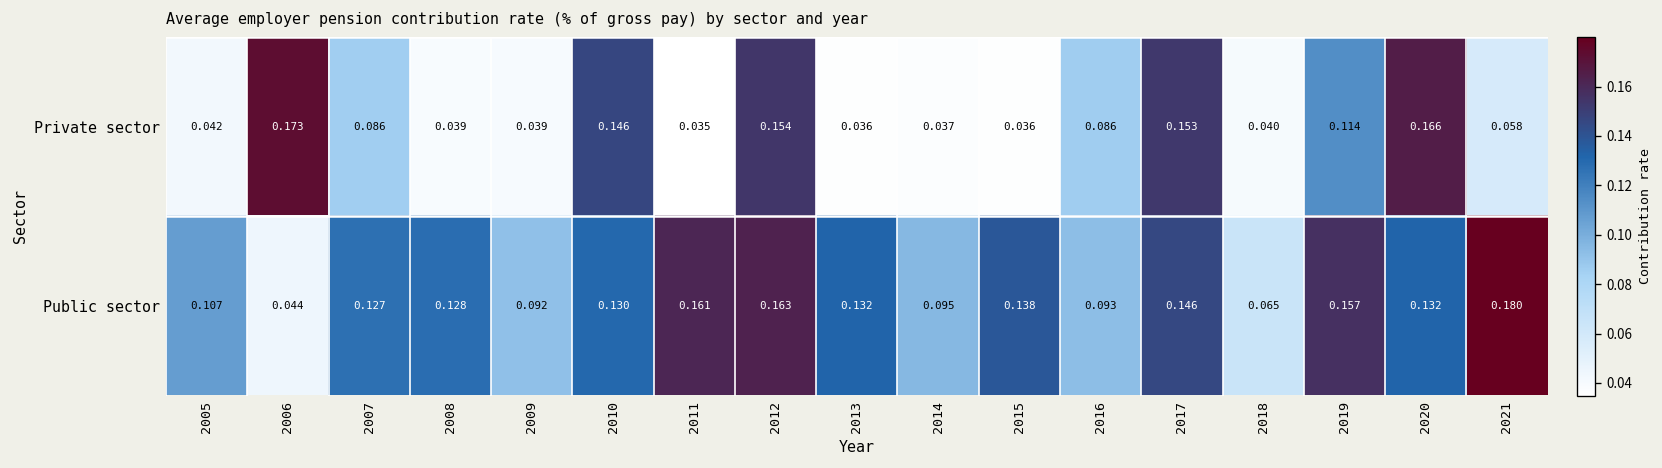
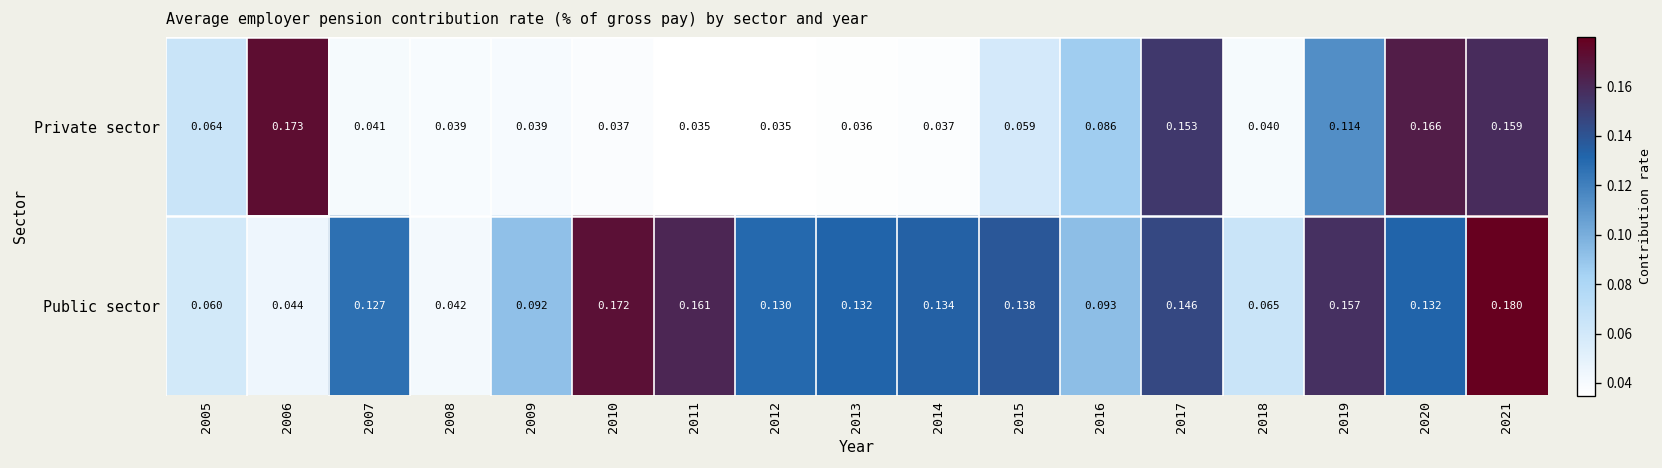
  {
    "Private sector": {
-     "2005": 0.042,
+     "2005": 0.064,
      "2006": 0.173,
-     "2007": 0.086,
+     "2007": 0.041,
      "2008": 0.039,
      "2009": 0.039,
-     "2010": 0.146,
+     "2010": 0.037,
      "2011": 0.035,
-     "2012": 0.154,
+     "2012": 0.035,
      "2013": 0.036,
      "2014": 0.037,
-     "2015": 0.036,
+     "2015": 0.059,
      "2016": 0.086,
      "2017": 0.153,
      "2018": 0.040,
      "2019": 0.114,
      "2020": 0.166,
-     "2021": 0.058
+     "2021": 0.159
    },
    "Public sector": {
-     "2005": 0.107,
+     "2005": 0.060,
      "2006": 0.044,
      "2007": 0.127,
-     "2008": 0.128,
+     "2008": 0.042,
      "2009": 0.092,
-     "2010": 0.130,
+     "2010": 0.172,
      "2011": 0.161,
-     "2012": 0.163,
+     "2012": 0.130,
      "2013": 0.132,
-     "2014": 0.095,
+     "2014": 0.134,
      "2015": 0.138,
      "2016": 0.093,
      "2017": 0.146,
      "2018": 0.065,
      "2019": 0.157,
      "2020": 0.132,
      "2021": 0.180
    }
  }
